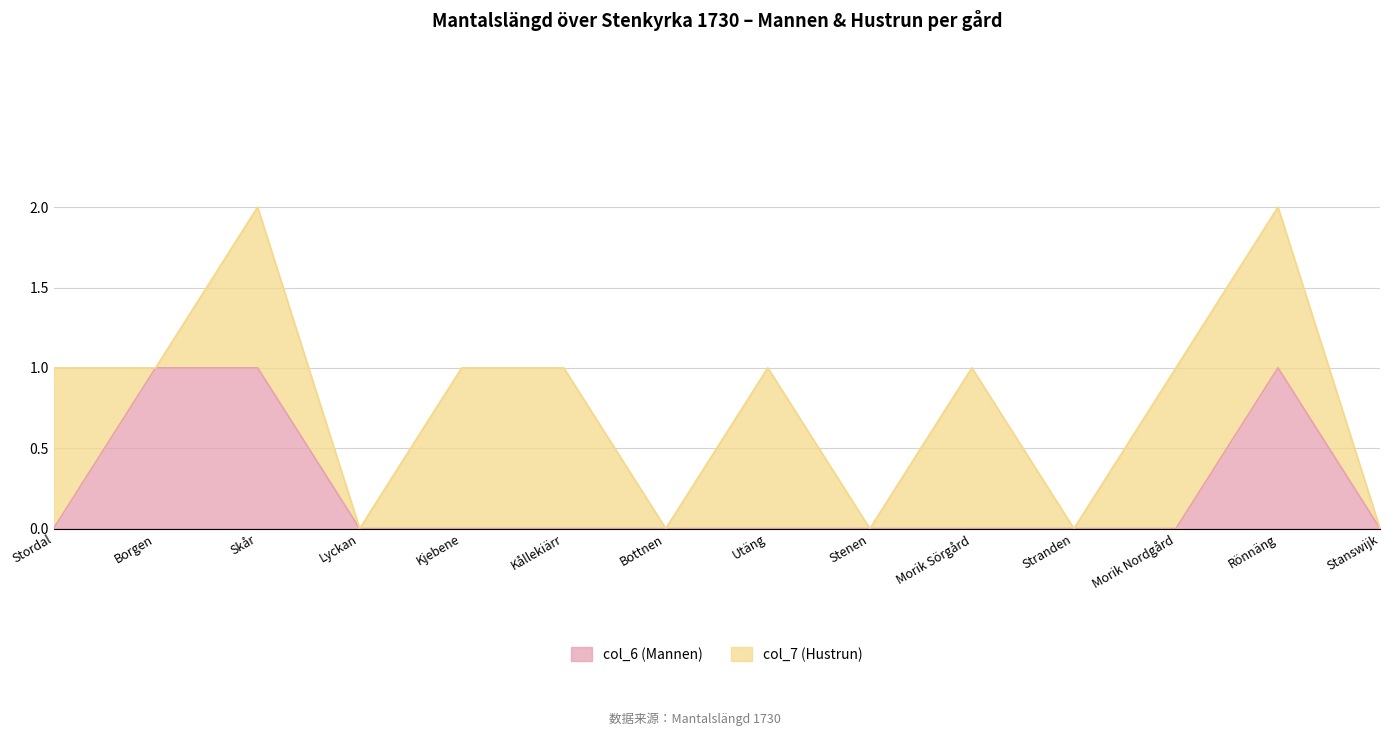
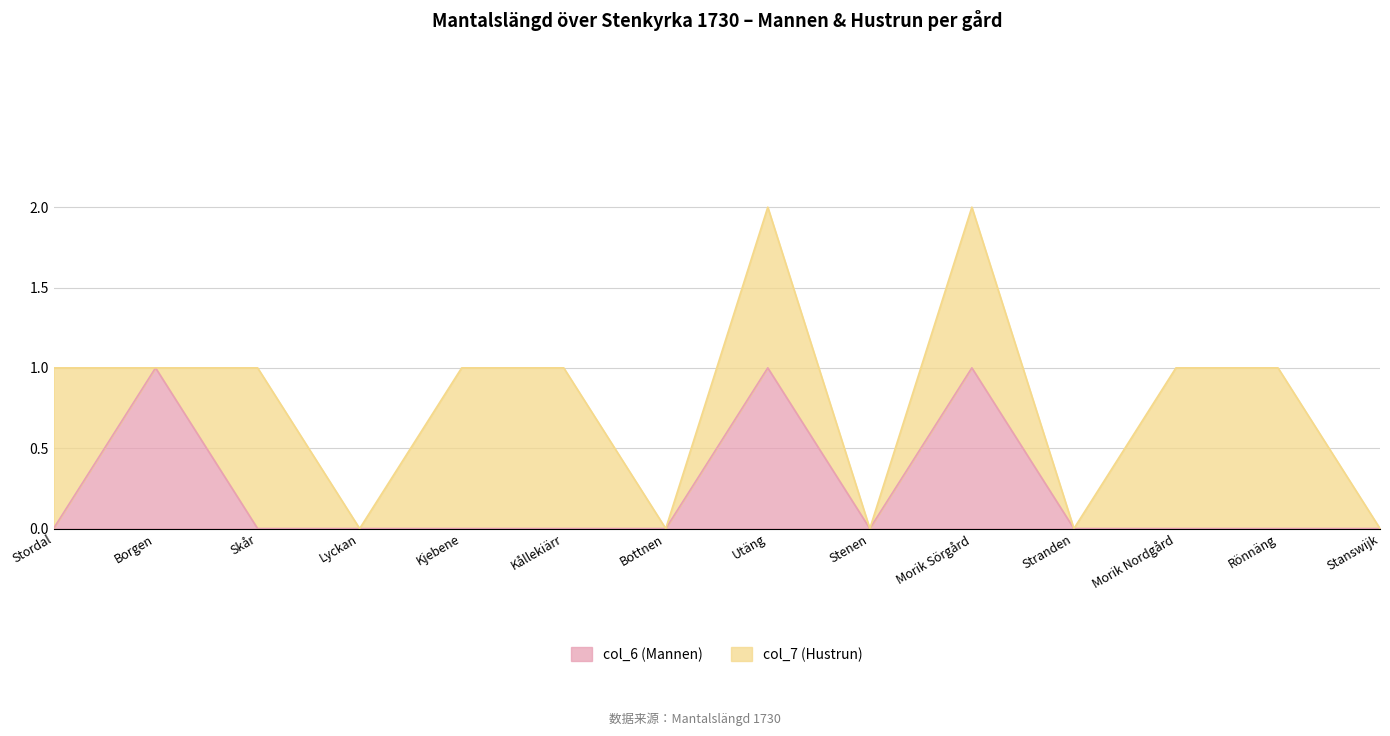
  {
    "col_6 (Mannen)": {
      "Stordal": 0,
-     "Skår": 1,
+     "Skår": 0,
      "Kjebene": 0,
      "Kållekiärr": 0,
-     "Utäng": 0,
-     "Morik Sörgård": 0,
+     "Utäng": 1,
+     "Morik Sörgård": 1,
      "Morik Nordgård": 0,
-     "Rönnäng": 1
+     "Rönnäng": 0
    },
    "col_7 (Hustrun)": {
      "Stordal": 1,
      "Skår": 1,
      "Kjebene": 1,
      "Kållekiärr": 1,
      "Utäng": 1,
      "Morik Sörgård": 1,
      "Morik Nordgård": 1,
      "Rönnäng": 1
    }
  }
